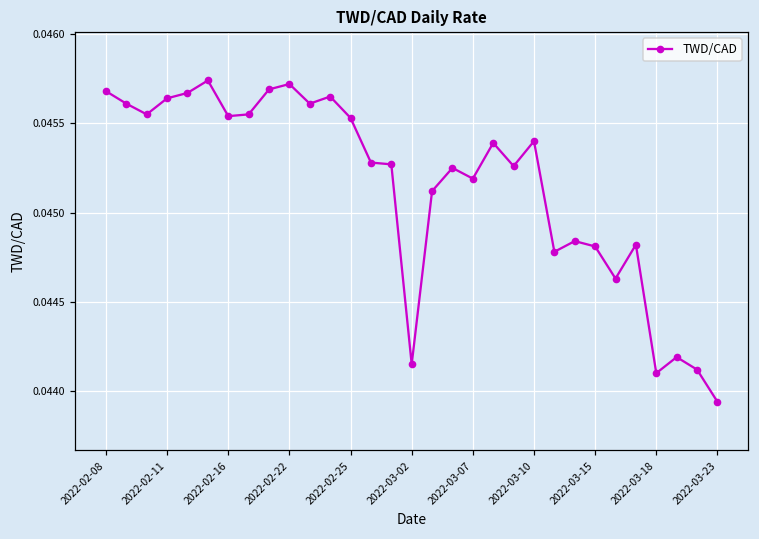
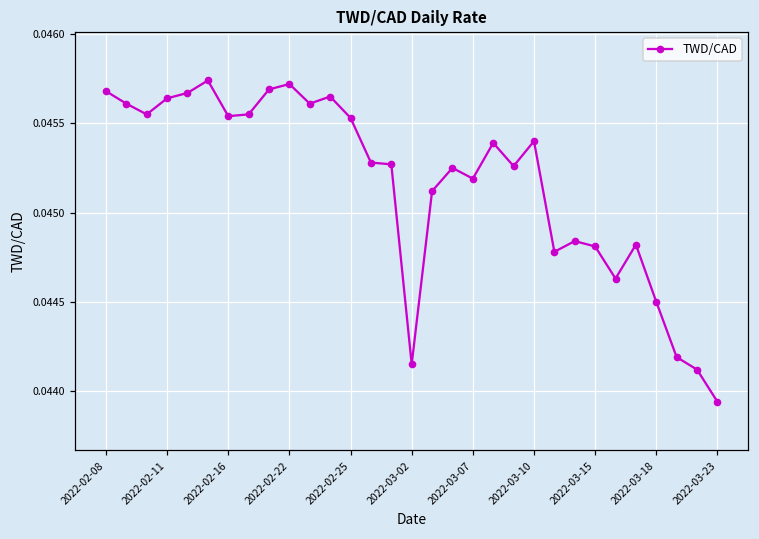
  {
    "2022-02-08": 0.04568,
    "2022-02-11": 0.04564,
    "2022-02-16": 0.04554,
    "2022-02-22": 0.04572,
    "2022-02-25": 0.04553,
    "2022-03-02": 0.04415,
    "2022-03-07": 0.0452,
    "2022-03-10": 0.0454,
    "2022-03-15": 0.0448,
-   "2022-03-18": 0.0441,
+   "2022-03-18": 0.0445,
    "2022-03-23": 0.04394
  }
